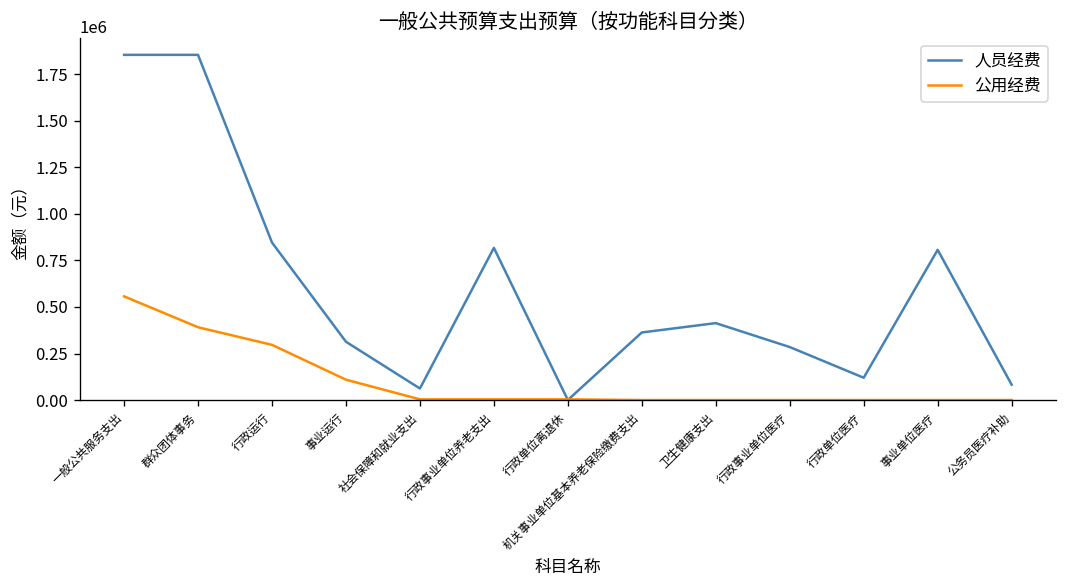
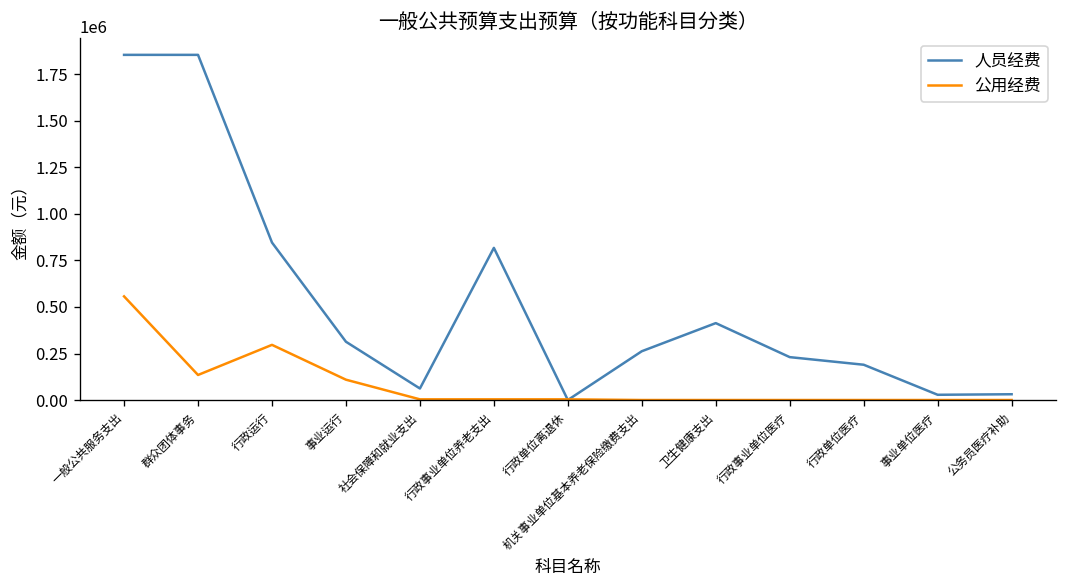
  {
    "人员经费": {
      "一般公共服务支出": 1860000,
      "群众团体事务": 1860000,
      "行政运行": 850000,
      "事业运行": 310000,
      "社会保障和就业支出": 60000,
      "行政事业单位养老支出": 820000,
-     "机关事业单位基本养老保险缴费支出": 360000,
+     "机关事业单位基本养老保险缴费支出": 260000,
      "卫生健康支出": 410000,
-     "行政事业单位医疗": 280000,
-     "行政单位医疗": 120000,
-     "事业单位医疗": 810000,
-     "公务员医疗补助": 80000
+     "行政事业单位医疗": 230000,
+     "行政单位医疗": 190000,
+     "事业单位医疗": 30000,
+     "公务员医疗补助": 30000
    },
    "公用经费": {
      "一般公共服务支出": 560000,
-     "群众团体事务": 390000,
+     "群众团体事务": 130000,
      "行政运行": 300000,
      "事业运行": 110000,
      "社会保障和就业支出": 0,
      "行政事业单位养老支出": 0,
      "机关事业单位基本养老保险缴费支出": 0,
      "卫生健康支出": 0,
      "行政事业单位医疗": 0,
      "行政单位医疗": 0,
      "事业单位医疗": 0,
      "公务员医疗补助": 0
    }
  }
